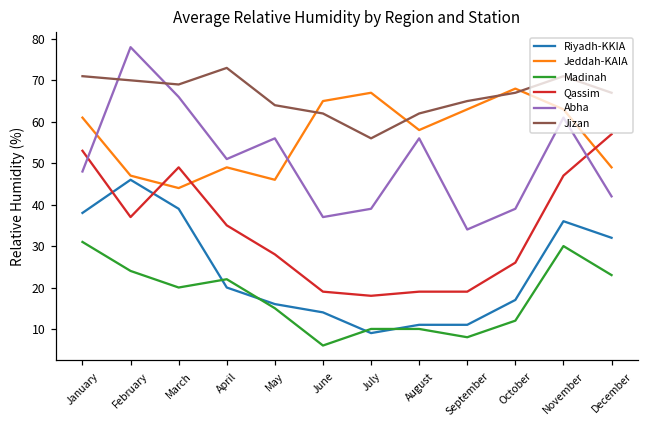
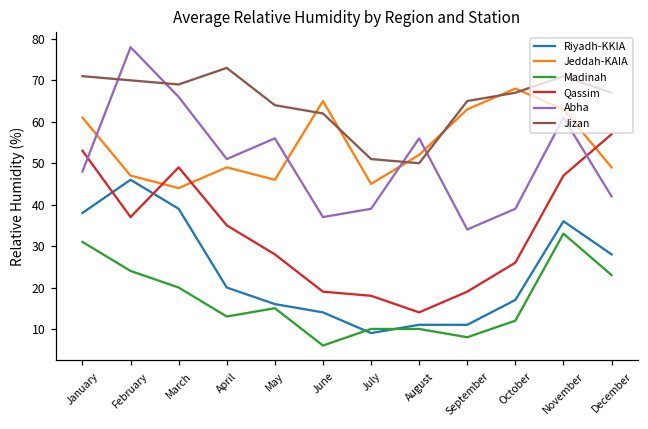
  {
    "Riyadh-KKIA": {
      "January": 38,
      "February": 46,
      "March": 39,
      "April": 20,
      "May": 16,
      "June": 14,
      "July": 9,
      "August": 11,
      "September": 11,
      "October": 17,
      "November": 36,
-     "December": 32
+     "December": 28
    },
    "Jeddah-KAIA": {
      "January": 61,
      "February": 47,
      "March": 44,
      "April": 49,
      "May": 46,
      "June": 65,
-     "July": 67,
-     "August": 58,
+     "July": 45,
+     "August": 52,
      "September": 63,
      "October": 68,
      "December": 49
    },
    "Madinah": {
      "January": 31,
      "February": 24,
      "March": 20,
-     "April": 22,
+     "April": 13,
      "May": 15,
      "June": 6,
      "July": 10,
      "August": 10,
      "September": 8,
      "October": 12,
-     "November": 30,
+     "November": 33,
      "December": 23
    },
    "Qassim": {
      "January": 53,
      "February": 37,
      "March": 49,
      "April": 35,
      "May": 28,
      "June": 19,
      "July": 18,
-     "August": 19,
+     "August": 14,
      "September": 19,
      "October": 26,
      "November": 47
    },
    "Abha": {
      "January": 48,
      "February": 78,
      "March": 66,
      "April": 51,
      "May": 56,
      "June": 37,
      "July": 39,
      "August": 56,
      "September": 34,
      "October": 39,
      "December": 42
    },
    "Jizan": {
      "January": 71,
      "February": 70,
      "March": 69,
      "April": 73,
      "May": 64,
      "June": 62,
-     "July": 56,
-     "August": 62,
+     "July": 51,
+     "August": 50,
      "September": 65,
      "October": 67
    }
  }
